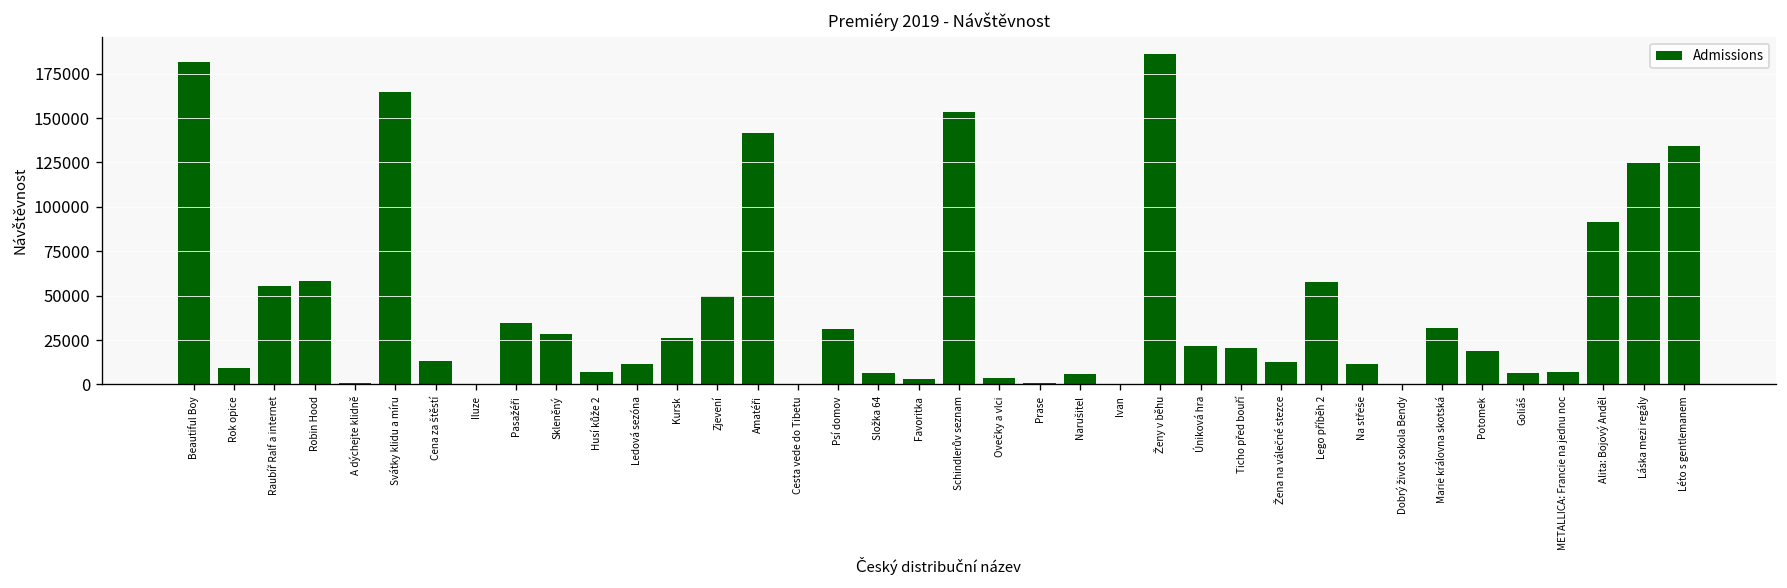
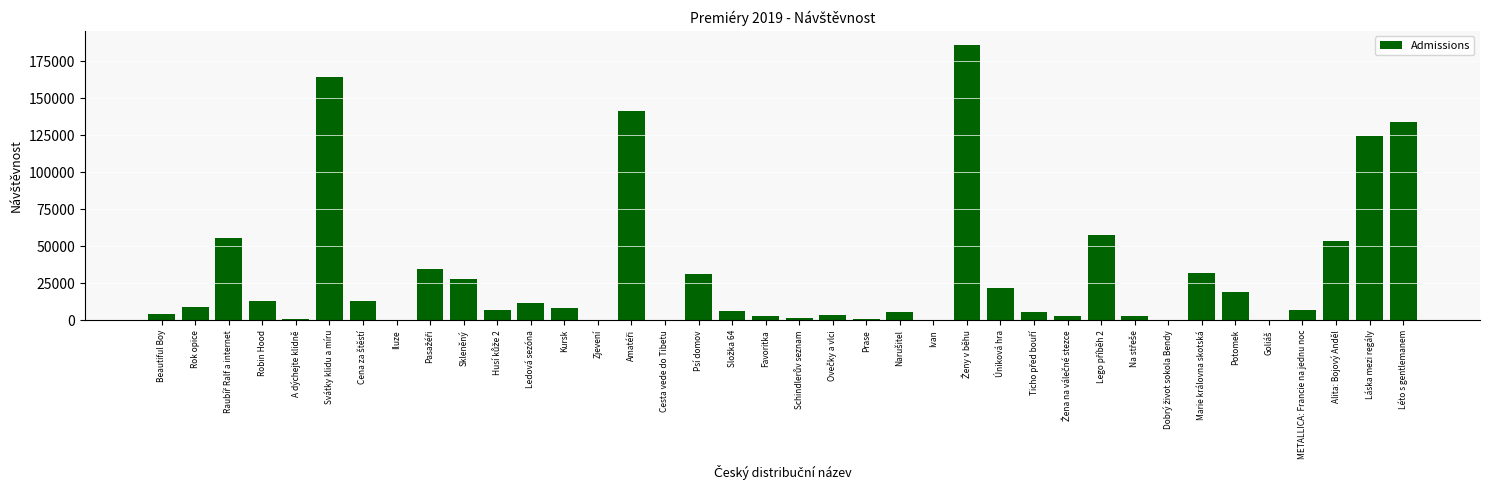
  {
-   "Beautiful Boy": 181000,
+   "Beautiful Boy": 4000,
    "Rok opice": 9000,
    "Raubíř Ralf a internet": 55000,
-   "Robin Hood": 58000,
+   "Robin Hood": 13000,
    "Svátky klidu a míru": 164000,
    "Cena za štěstí": 13000,
    "Pasažéři": 34000,
    "Skleněný": 28000,
    "Husí kůže 2": 7000,
    "Ledová sezóna": 12000,
-   "Kursk": 26000,
-   "Zjevení": 50000,
+   "Kursk": 8000,
+   "Zjevení": 1000,
    "Amatéři": 142000,
    "Psí domov": 31000,
    "Složka 64": 7000,
    "Favoritka": 3000,
-   "Schindlerův seznam": 153000,
+   "Schindlerův seznam": 2000,
    "Ovečky a vlci": 4000,
    "Narušitel": 6000,
    "Ženy v běhu": 186000,
    "Úniková hra": 22000,
-   "Ticho před bouří": 20000,
-   "Žena na válečné stezce": 12000,
+   "Ticho před bouří": 6000,
+   "Žena na válečné stezce": 3000,
    "Lego příběh 2": 58000,
-   "Na střeše": 11000,
+   "Na střeše": 3000,
    "Marie královna skotská": 32000,
    "Potomek": 19000,
-   "Goliáš": 7000,
+   "Goliáš": 1000,
    "METALLICA: Francie na jednu noc": 7000,
-   "Alita: Bojový Anděl": 91000,
+   "Alita: Bojový Anděl": 54000,
    "Láska mezi regály": 125000,
    "Léto s gentlemanem": 134000
  }
